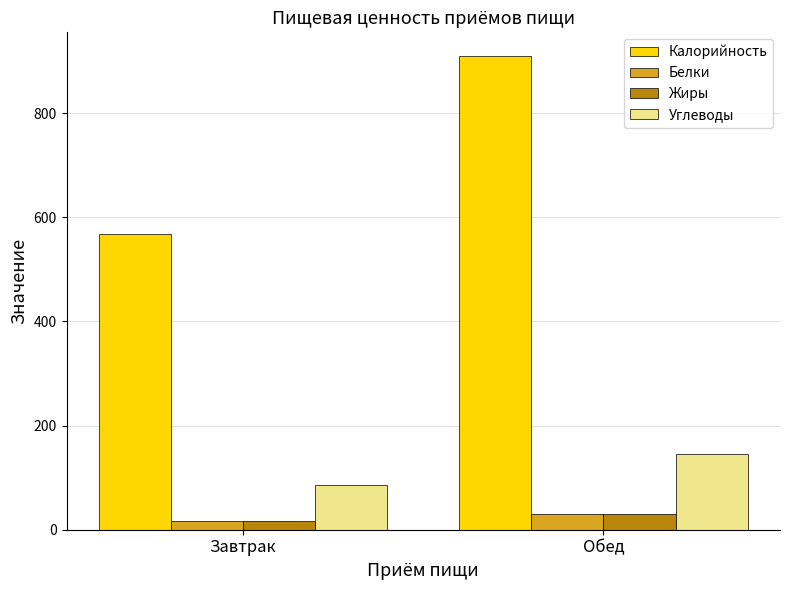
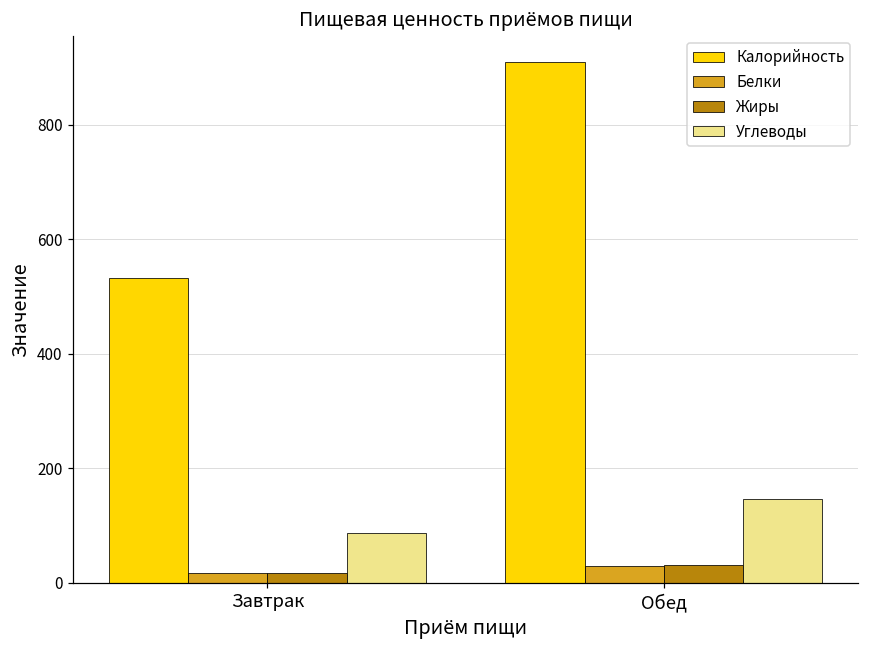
  {
    "Калорийность": {
-     "Завтрак": 570,
+     "Завтрак": 530,
      "Обед": 910
    },
    "Углеводы": {
      "Завтрак": 90,
      "Обед": 150
    }
  }
